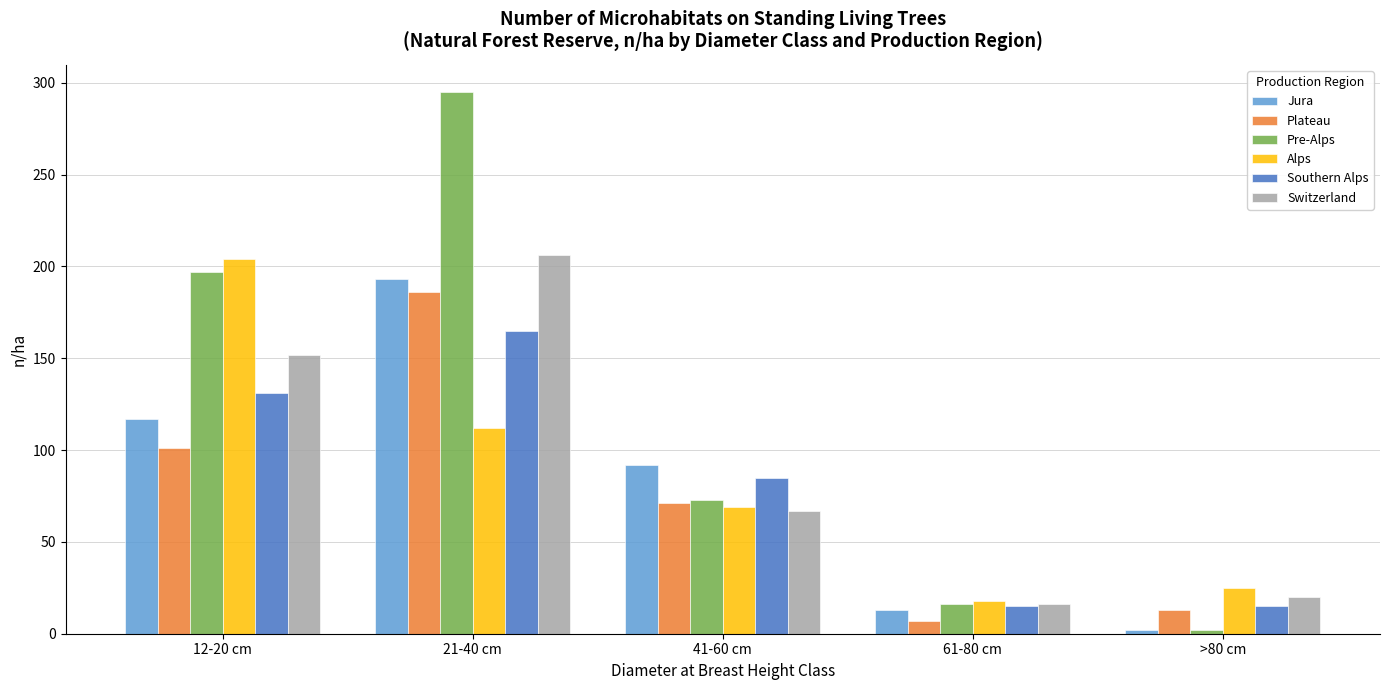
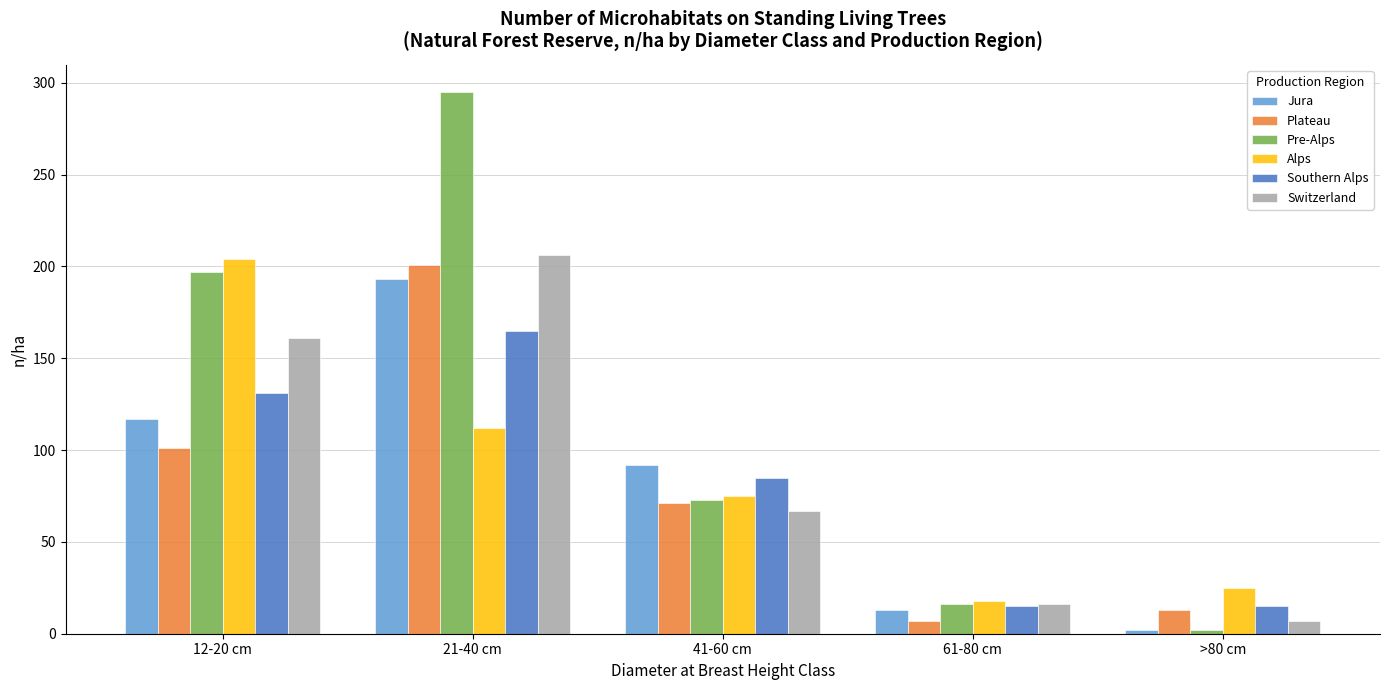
  {
    "Plateau": {
      "12-20 cm": 101,
-     "21-40 cm": 186,
+     "21-40 cm": 201,
      "41-60 cm": 71,
      "61-80 cm": 7,
      ">80 cm": 13
    },
    "Pre-Alps": {
      "12-20 cm": 197,
      "21-40 cm": 295,
      "41-60 cm": 73,
      "61-80 cm": 16,
      ">80 cm": 2
    },
    "Alps": {
      "12-20 cm": 204,
      "21-40 cm": 112,
-     "41-60 cm": 69,
+     "41-60 cm": 75,
      "61-80 cm": 18,
      ">80 cm": 25
    },
    "Switzerland": {
-     "12-20 cm": 152,
+     "12-20 cm": 161,
      "21-40 cm": 206,
      "41-60 cm": 67,
      "61-80 cm": 16,
-     ">80 cm": 20
+     ">80 cm": 7
    }
  }
